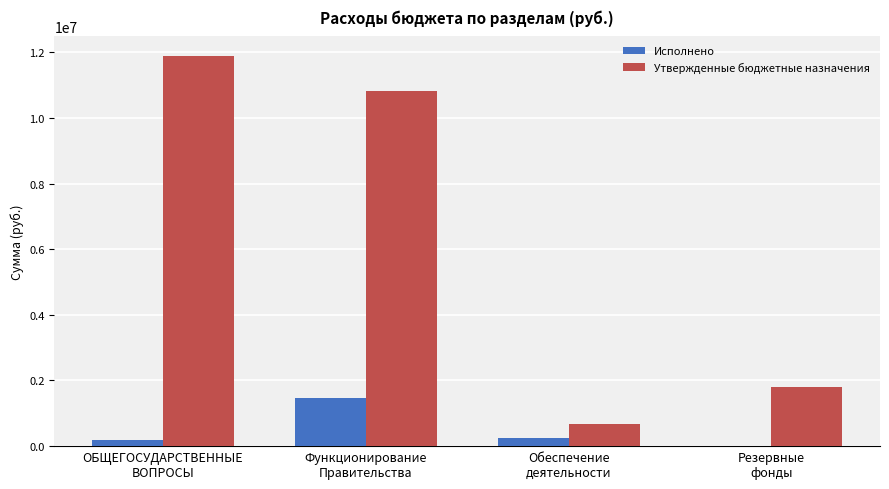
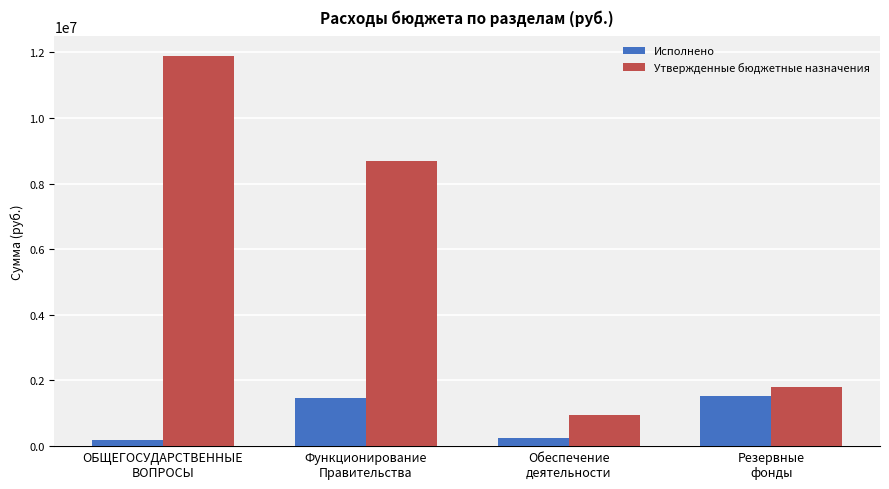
  {
    "Исполнено": {
      "ОБЩЕГОСУДАРСТВЕННЫЕ ВОПРОСЫ": 200000,
      "Функционирование Правительства": 1500000,
      "Обеспечение деятельности": 300000,
-     "Резервные фонды": 0
+     "Резервные фонды": 1500000
    },
    "Утвержденные бюджетные назначения": {
      "ОБЩЕГОСУДАРСТВЕННЫЕ ВОПРОСЫ": 11900000,
-     "Функционирование Правительства": 10800000,
-     "Обеспечение деятельности": 700000,
+     "Функционирование Правительства": 8700000,
+     "Обеспечение деятельности": 900000,
      "Резервные фонды": 1800000
    }
  }
